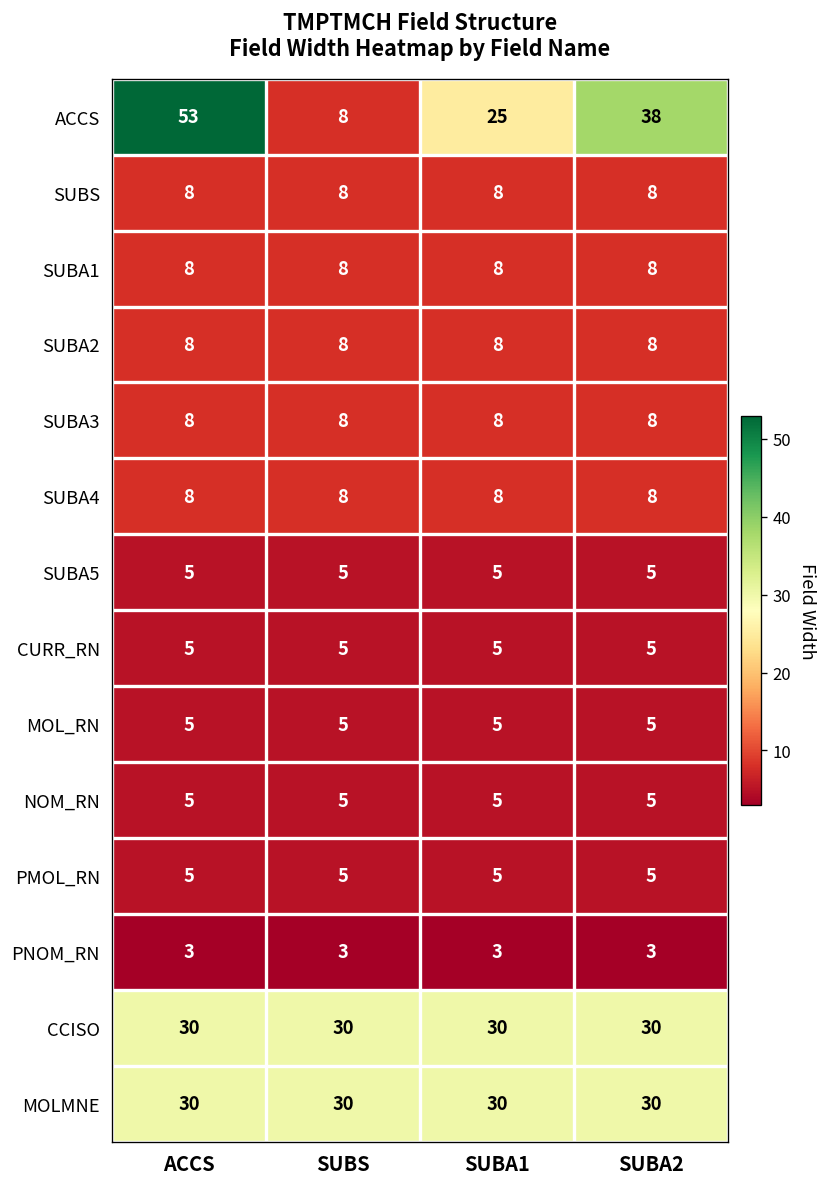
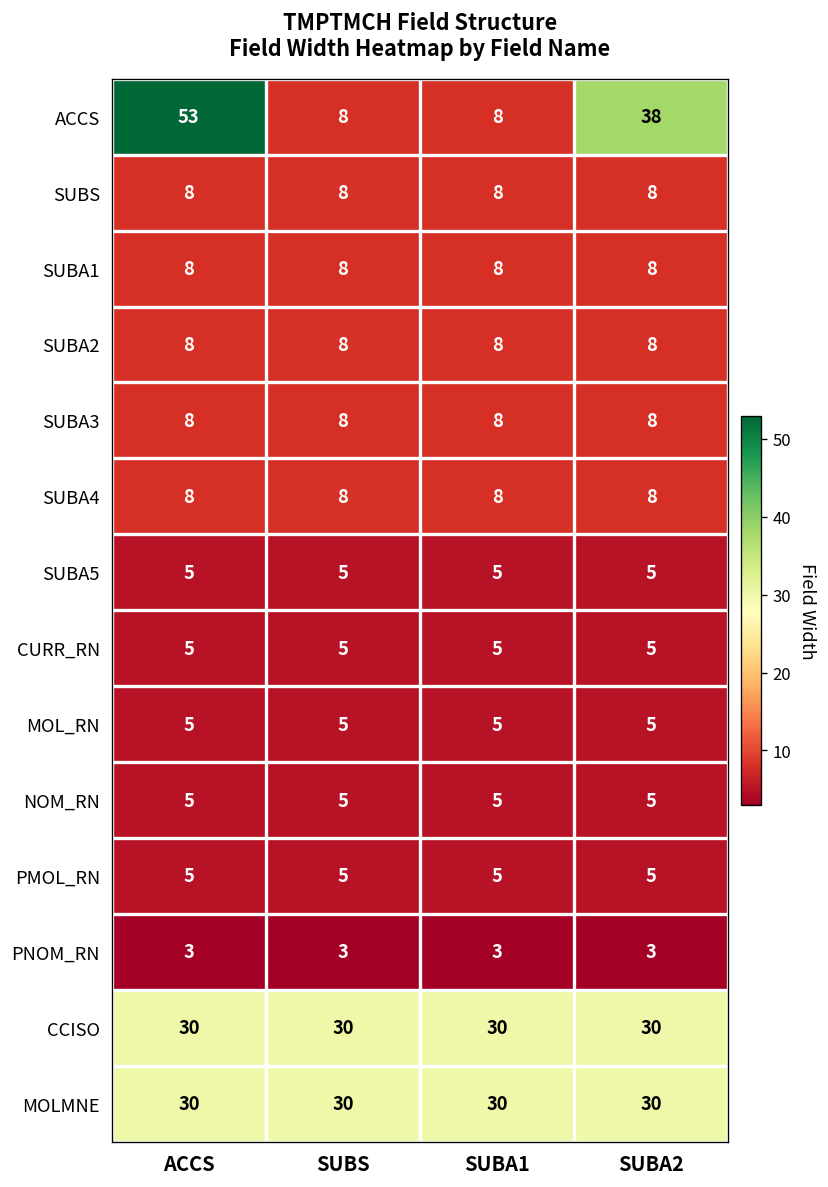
  {
    "ACCS": {
      "ACCS": 53,
      "SUBS": 8,
-     "SUBA1": 25,
+     "SUBA1": 8,
      "SUBA2": 38
    },
    "SUBS": {
      "ACCS": 8,
      "SUBS": 8,
      "SUBA1": 8,
      "SUBA2": 8
    },
    "SUBA1": {
      "ACCS": 8,
      "SUBS": 8,
      "SUBA1": 8,
      "SUBA2": 8
    },
    "SUBA2": {
      "ACCS": 8,
      "SUBS": 8,
      "SUBA1": 8,
      "SUBA2": 8
    },
    "SUBA3": {
      "ACCS": 8,
      "SUBS": 8,
      "SUBA1": 8,
      "SUBA2": 8
    },
    "SUBA4": {
      "ACCS": 8,
      "SUBS": 8,
      "SUBA1": 8,
      "SUBA2": 8
    },
    "SUBA5": {
      "ACCS": 5,
      "SUBS": 5,
      "SUBA1": 5,
      "SUBA2": 5
    },
    "CURR_RN": {
      "ACCS": 5,
      "SUBS": 5,
      "SUBA1": 5,
      "SUBA2": 5
    },
    "MOL_RN": {
      "ACCS": 5,
      "SUBS": 5,
      "SUBA1": 5,
      "SUBA2": 5
    },
    "NOM_RN": {
      "ACCS": 5,
      "SUBS": 5,
      "SUBA1": 5,
      "SUBA2": 5
    },
    "PMOL_RN": {
      "ACCS": 5,
      "SUBS": 5,
      "SUBA1": 5,
      "SUBA2": 5
    },
    "PNOM_RN": {
      "ACCS": 3,
      "SUBS": 3,
      "SUBA1": 3,
      "SUBA2": 3
    },
    "CCISO": {
      "ACCS": 30,
      "SUBS": 30,
      "SUBA1": 30,
      "SUBA2": 30
    },
    "MOLMNE": {
      "ACCS": 30,
      "SUBS": 30,
      "SUBA1": 30,
      "SUBA2": 30
    }
  }
